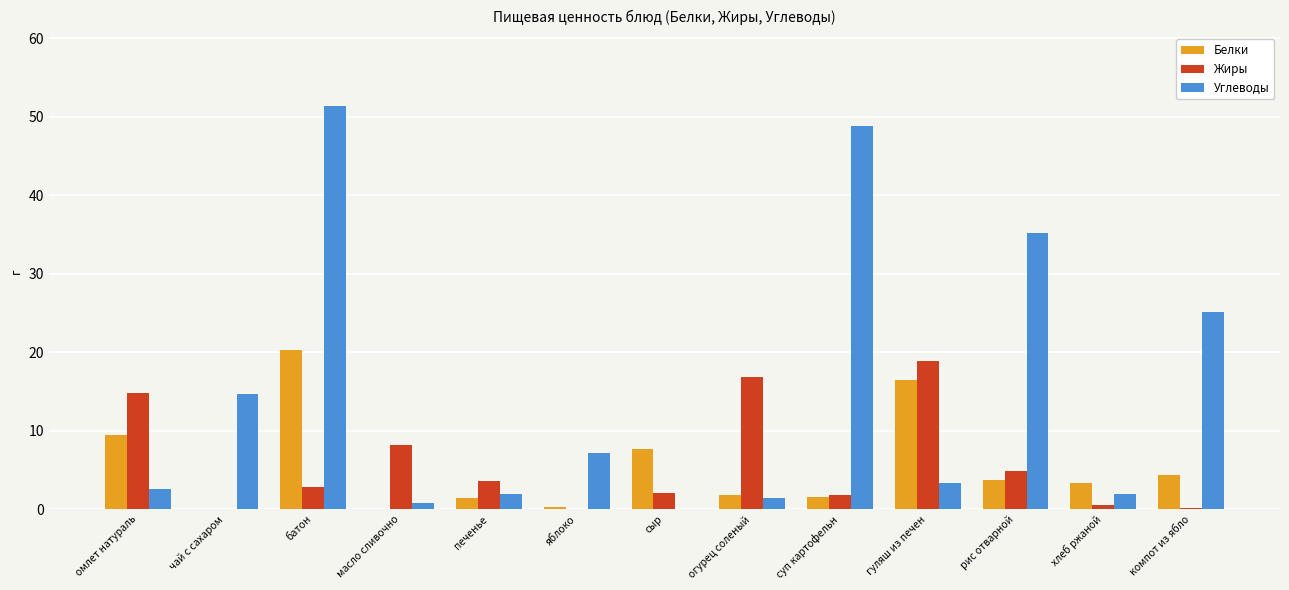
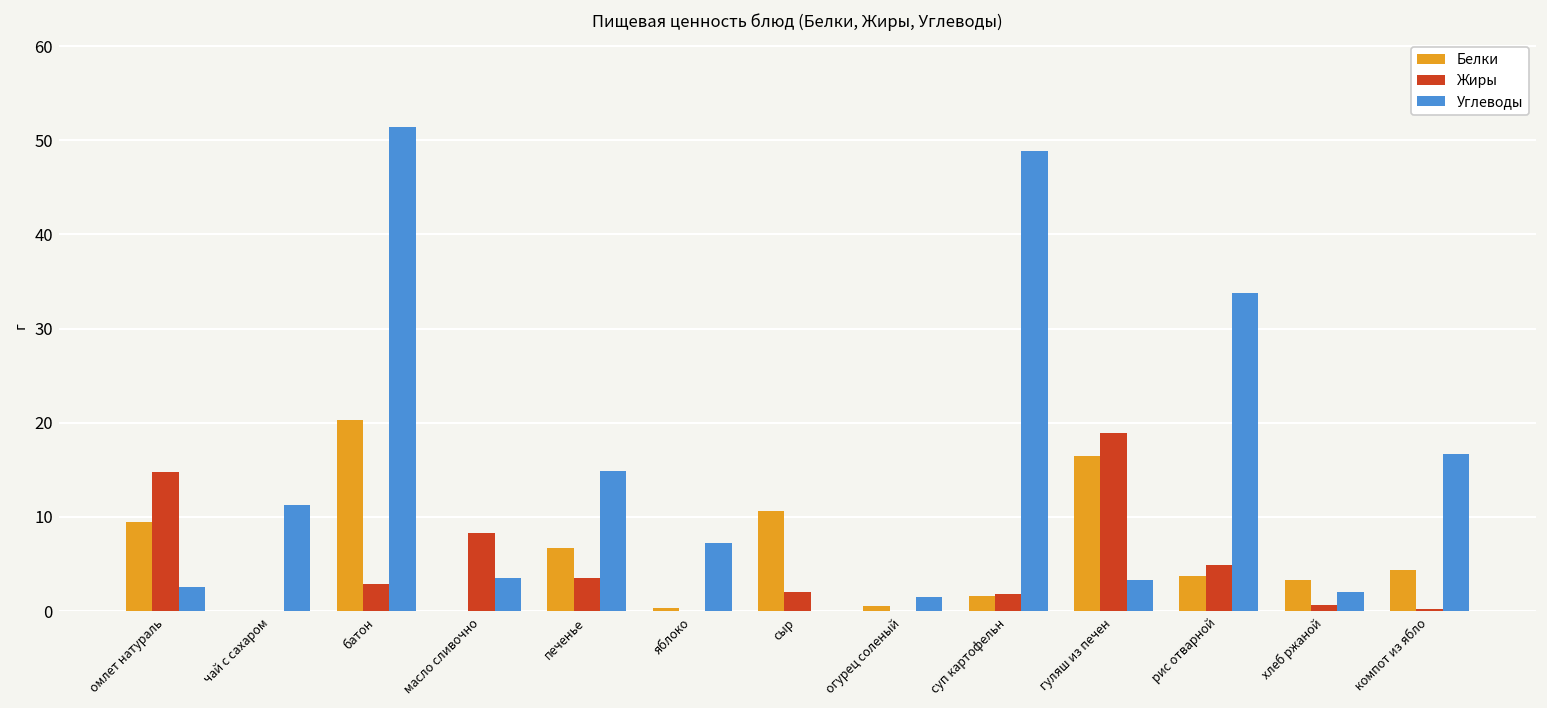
  {
    "Белки": {
      "омлет натураль": 10,
      "чай с сахаром": 0,
      "батон": 20,
-     "печенье": 2,
-     "сыр": 8,
-     "огурец соленый": 2,
+     "печенье": 7,
+     "сыр": 11,
+     "огурец соленый": 1,
      "суп картофельн": 2,
      "гуляш из печен": 17,
      "рис отварной": 4,
      "хлеб ржаной": 3,
      "компот из ябло": 4
    },
    "Жиры": {
      "омлет натураль": 15,
      "чай с сахаром": 0,
      "батон": 3,
      "масло сливочно": 8,
      "печенье": 4,
      "яблоко": 0,
      "сыр": 2,
-     "огурец соленый": 17,
+     "огурец соленый": 0,
      "суп картофельн": 2,
      "гуляш из печен": 19,
      "рис отварной": 5,
      "хлеб ржаной": 1
    },
    "Углеводы": {
      "омлет натураль": 3,
-     "чай с сахаром": 15,
+     "чай с сахаром": 11,
      "батон": 51,
-     "масло сливочно": 1,
-     "печенье": 2,
+     "масло сливочно": 4,
+     "печенье": 15,
      "яблоко": 7,
      "сыр": 0,
      "огурец соленый": 2,
      "суп картофельн": 49,
      "гуляш из печен": 3,
-     "рис отварной": 35,
+     "рис отварной": 34,
      "хлеб ржаной": 2,
-     "компот из ябло": 25
+     "компот из ябло": 17
    }
  }
